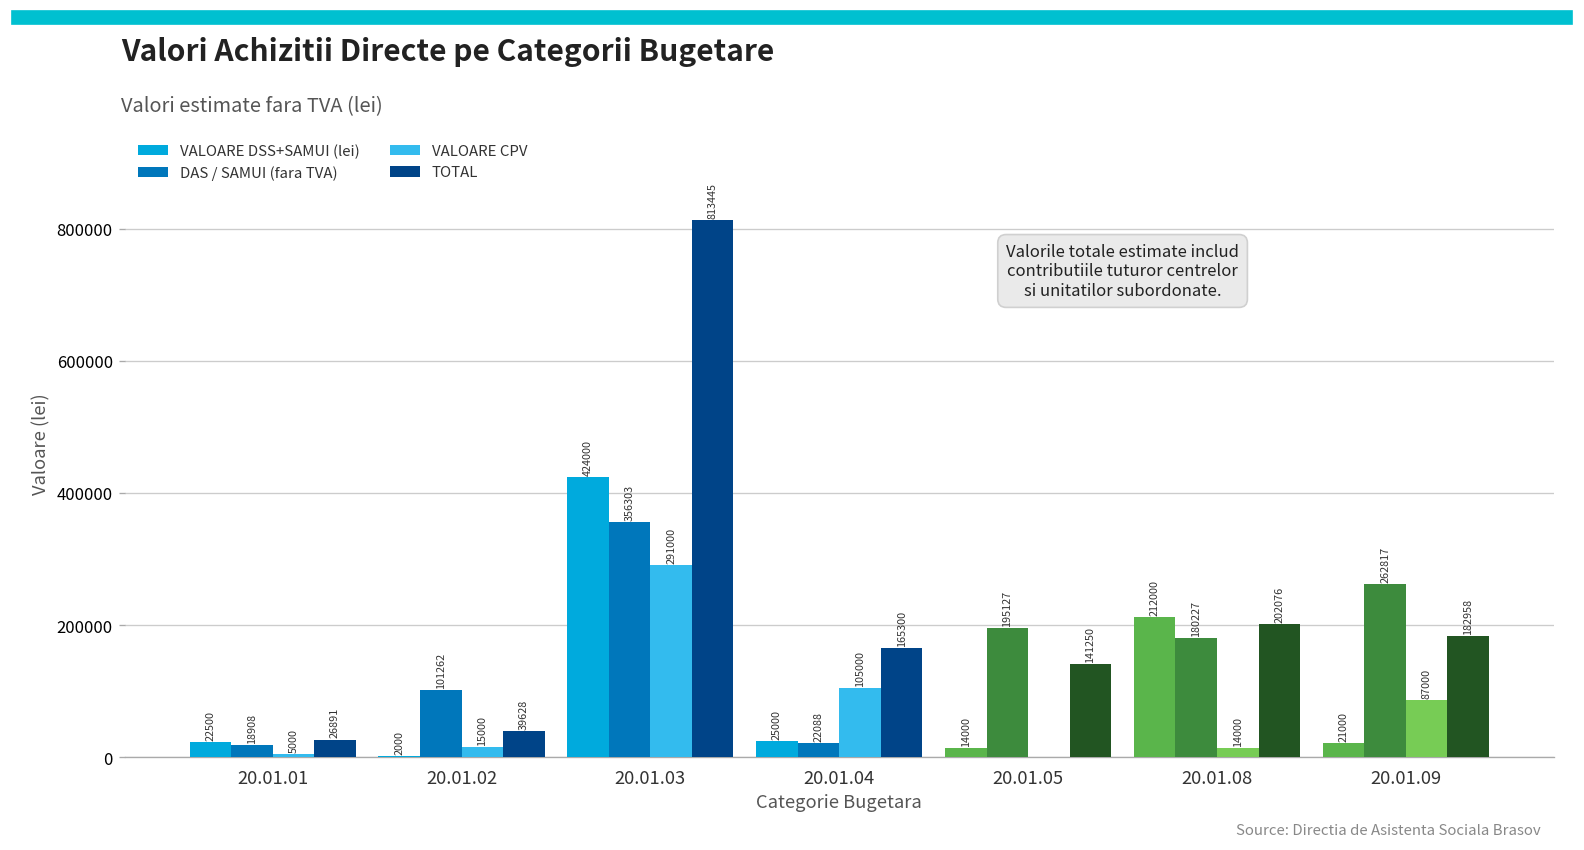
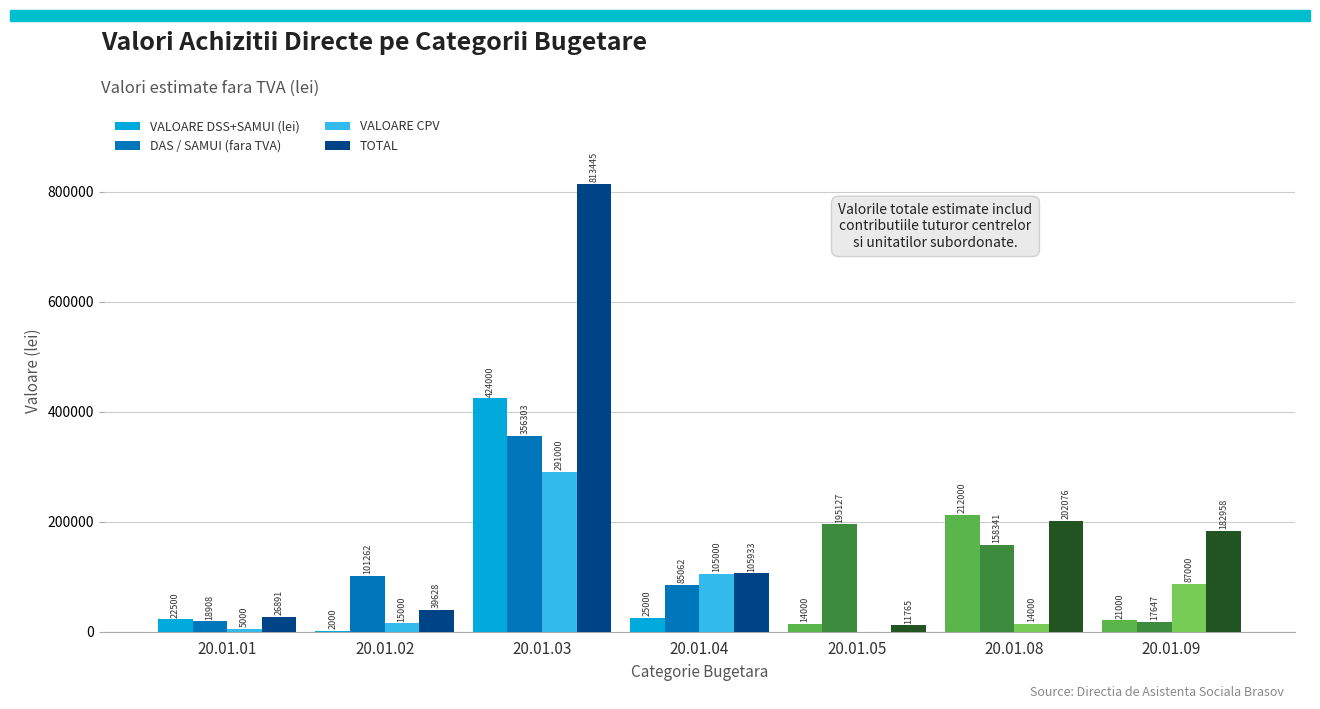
  {
    "DAS / SAMUI (fara TVA)": {
      "20.01.01": 18908,
      "20.01.02": 101262,
      "20.01.03": 356303,
-     "20.01.04": 22088,
+     "20.01.04": 85062,
      "20.01.05": 195127,
-     "20.01.08": 180227,
-     "20.01.09": 262817
+     "20.01.08": 158341,
+     "20.01.09": 17647
    },
    "TOTAL": {
      "20.01.01": 26891,
      "20.01.02": 39628,
      "20.01.03": 813445,
-     "20.01.04": 165300,
-     "20.01.05": 141250,
+     "20.01.04": 105933,
+     "20.01.05": 11765,
      "20.01.08": 202076,
      "20.01.09": 182958
    }
  }
